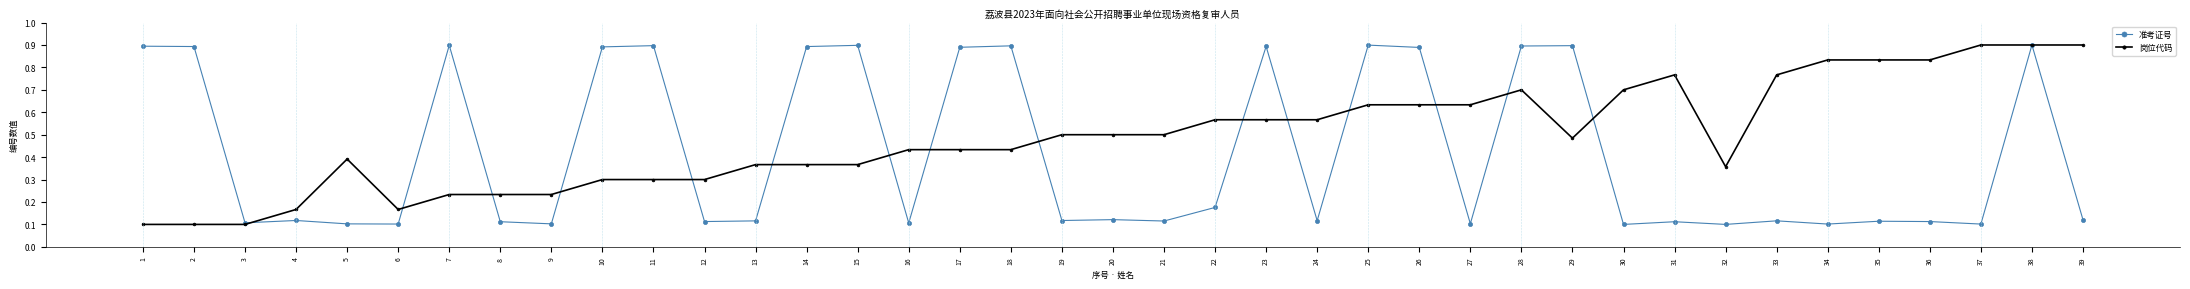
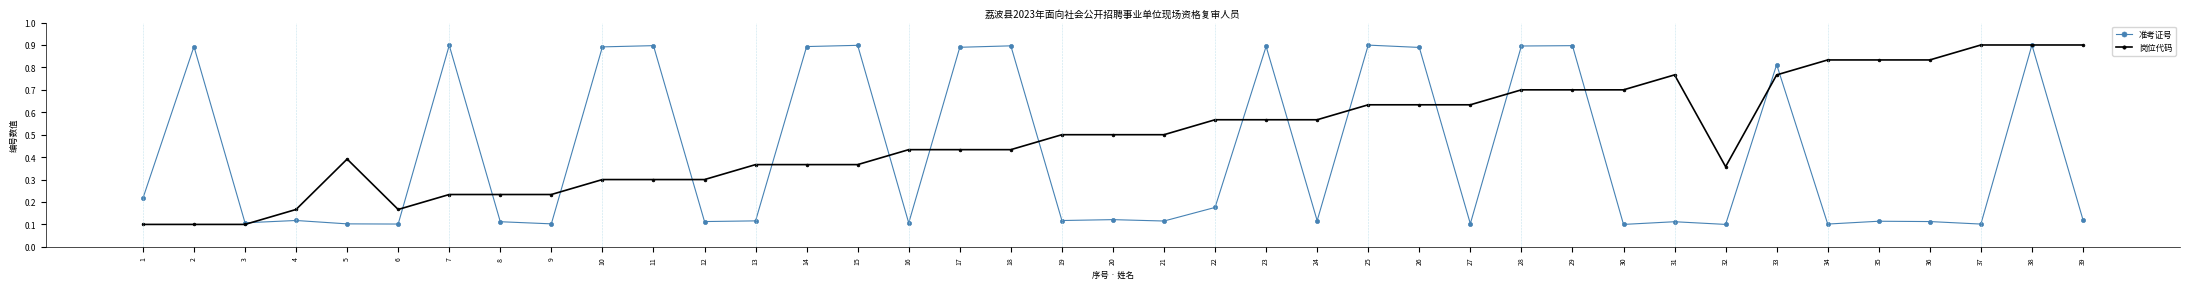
  {
    "准考证号": {
-     "1": 0.89,
+     "1": 0.22,
      "2": 0.89,
      "4": 0.12,
      "5": 0.10,
      "6": 0.10,
      "7": 0.90,
      "8": 0.11,
      "9": 0.10,
      "10": 0.89,
      "11": 0.90,
      "12": 0.11,
      "13": 0.12,
      "14": 0.89,
      "15": 0.90,
      "16": 0.11,
      "17": 0.89,
      "18": 0.90,
      "19": 0.12,
      "20": 0.12,
      "21": 0.12,
      "22": 0.18,
      "23": 0.89,
      "24": 0.12,
      "25": 0.90,
      "26": 0.89,
      "27": 0.10,
      "28": 0.90,
      "29": 0.90,
      "30": 0.10,
      "31": 0.11,
      "32": 0.10,
-     "33": 0.12,
+     "33": 0.81,
      "34": 0.10,
      "35": 0.11,
      "36": 0.11,
      "37": 0.10,
      "39": 0.12
    },
    "岗位代码": {
      "1": 0.10,
      "2": 0.10,
      "4": 0.17,
      "5": 0.39,
      "6": 0.17,
      "7": 0.23,
      "8": 0.23,
      "9": 0.23,
      "10": 0.30,
      "11": 0.30,
      "12": 0.30,
      "13": 0.37,
      "14": 0.37,
      "15": 0.37,
      "16": 0.43,
      "17": 0.43,
      "18": 0.43,
      "19": 0.50,
      "20": 0.50,
      "21": 0.50,
      "22": 0.57,
      "23": 0.57,
      "24": 0.57,
      "25": 0.63,
      "26": 0.63,
      "27": 0.63,
      "28": 0.70,
-     "29": 0.48,
+     "29": 0.70,
      "30": 0.70,
      "31": 0.77,
      "32": 0.36,
      "33": 0.77,
      "34": 0.83,
      "35": 0.83,
      "36": 0.83,
      "37": 0.90,
      "39": 0.90
    }
  }
